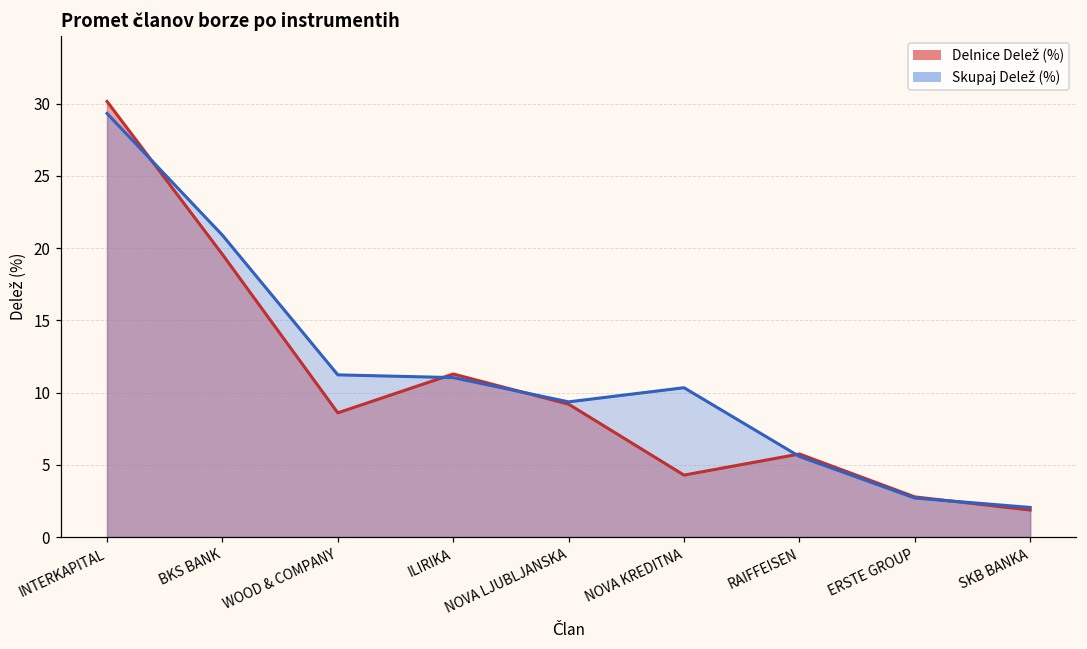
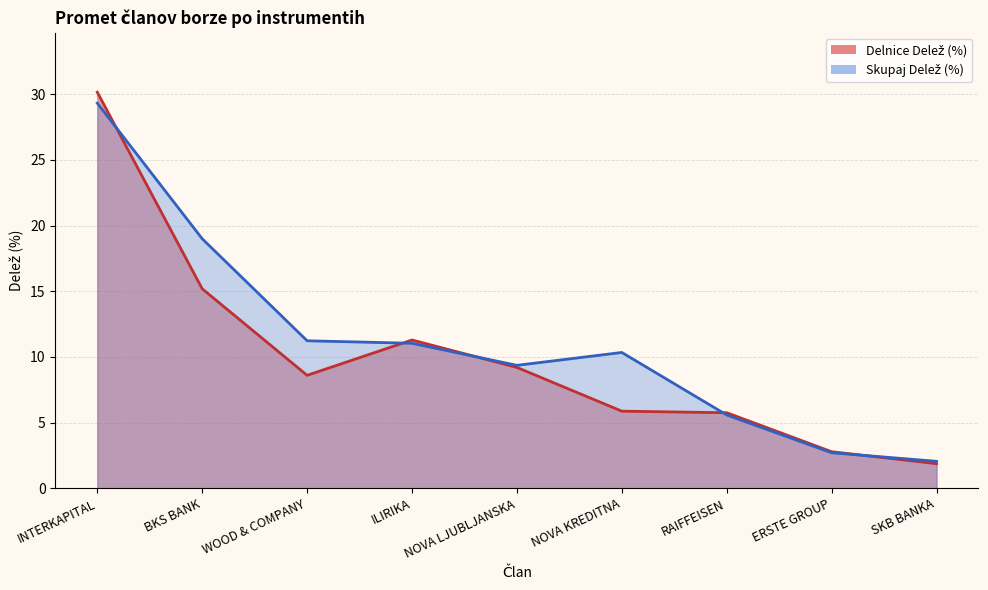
  {
    "Delnice Delež (%)": {
      "INTERKAPITAL": 30.2,
-     "BKS BANK": 19.6,
+     "BKS BANK": 15.2,
      "WOOD & COMPANY": 8.6,
      "ILIRIKA": 11.3,
-     "NOVA KREDITNA": 4.3
+     "NOVA KREDITNA": 5.9
    },
    "Skupaj Delež (%)": {
      "INTERKAPITAL": 29.3,
-     "BKS BANK": 20.9,
+     "BKS BANK": 19.0,
      "WOOD & COMPANY": 11.2,
      "ILIRIKA": 11.0,
      "NOVA KREDITNA": 10.3
    }
  }
